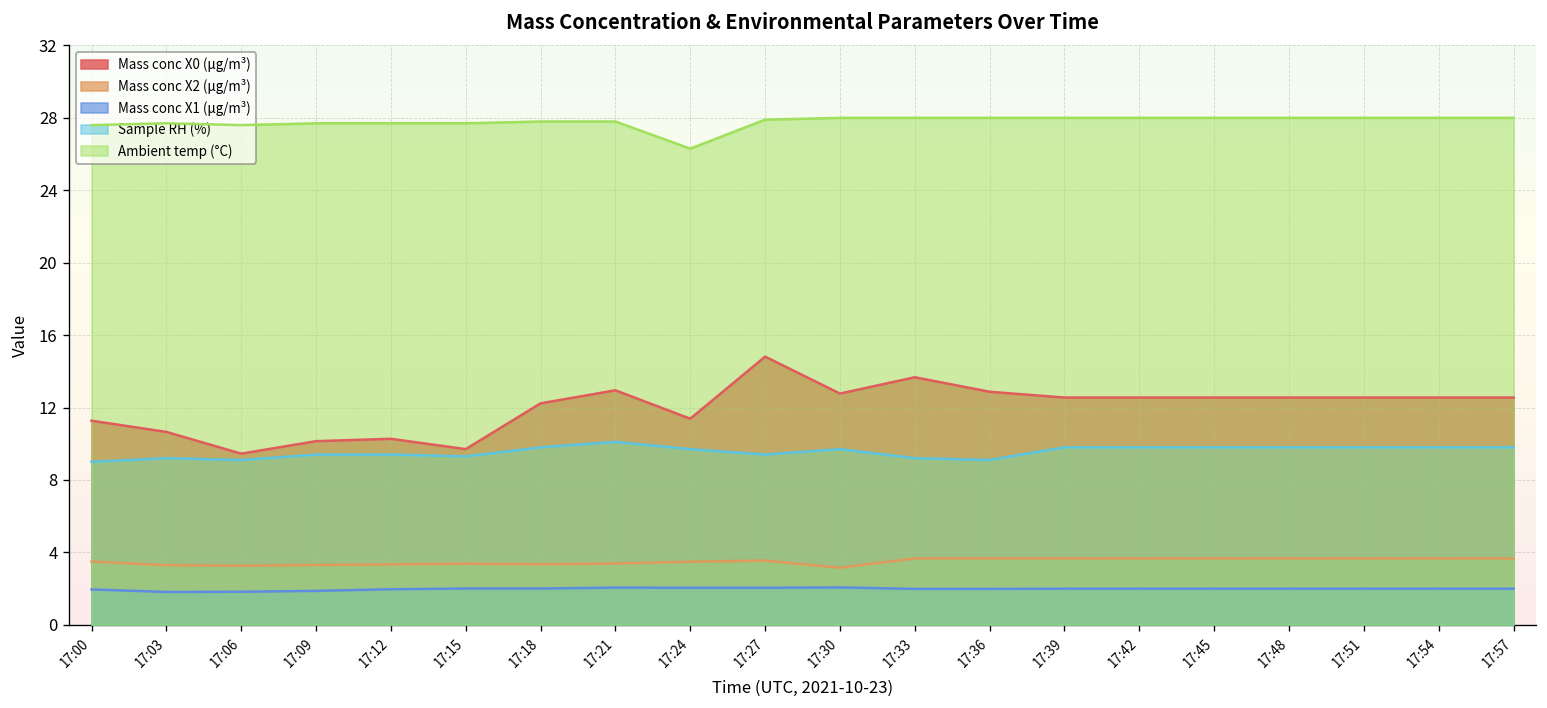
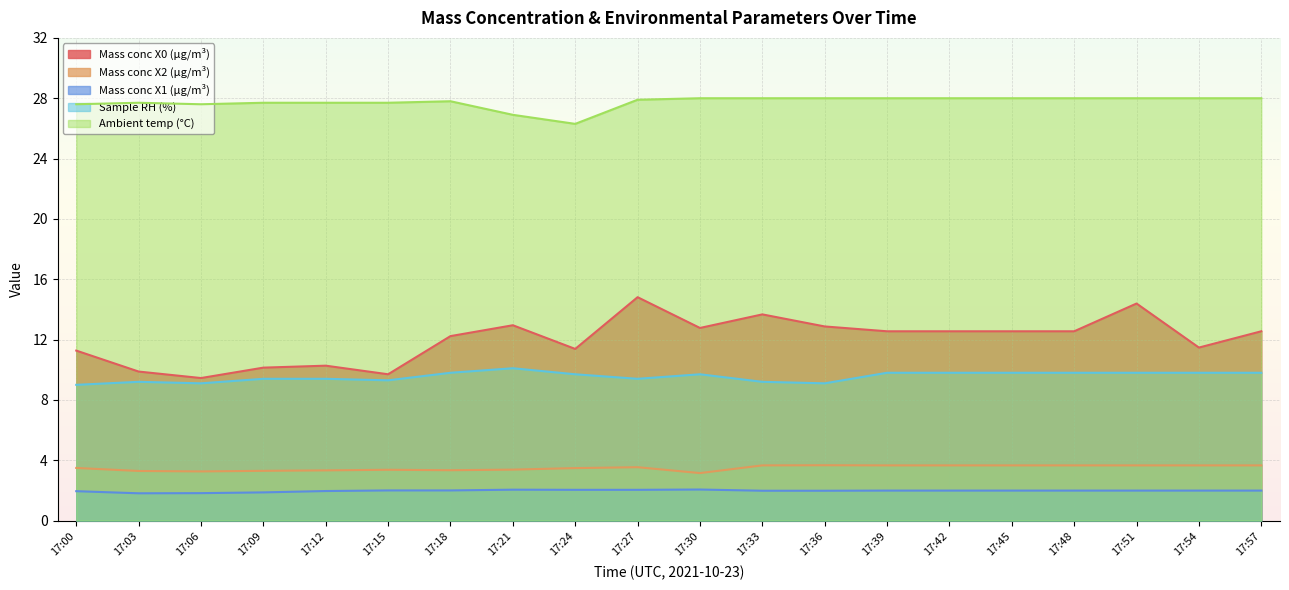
  {
    "Mass conc X0 (μg/m³)": {
      "17:00": 11.3,
-     "17:03": 10.7,
+     "17:03": 9.9,
      "17:06": 9.5,
      "17:09": 10.1,
      "17:12": 10.3,
      "17:15": 9.7,
      "17:18": 12.2,
      "17:21": 13.0,
      "17:24": 11.4,
      "17:27": 14.8,
      "17:30": 12.8,
      "17:33": 13.7,
      "17:36": 12.9,
      "17:39": 12.6,
      "17:42": 12.6,
      "17:45": 12.6,
      "17:48": 12.6,
-     "17:51": 12.6,
-     "17:54": 12.6,
+     "17:51": 14.4,
+     "17:54": 11.5,
      "17:57": 12.6
    },
    "Mass conc X2 (μg/m³)": {
      "17:00": 3.5,
      "17:03": 3.3,
      "17:06": 3.3,
      "17:09": 3.3,
      "17:12": 3.3,
      "17:15": 3.4,
      "17:18": 3.3,
      "17:21": 3.4,
      "17:24": 3.5,
      "17:27": 3.5,
      "17:30": 3.2,
      "17:33": 3.7,
      "17:36": 3.7,
      "17:39": 3.7,
      "17:42": 3.7,
      "17:45": 3.7,
      "17:48": 3.7,
      "17:51": 3.7,
      "17:54": 3.7,
      "17:57": 3.7
    },
    "Ambient temp (°C)": {
      "17:09": 27.7,
      "17:12": 27.7,
      "17:15": 27.7,
      "17:18": 27.8,
-     "17:21": 27.8,
+     "17:21": 26.9,
      "17:24": 26.3,
      "17:27": 27.9,
      "17:30": 28.0,
      "17:33": 28.0,
      "17:36": 28.0,
      "17:39": 28.0,
      "17:42": 28.0,
      "17:45": 28.0,
      "17:48": 28.0,
      "17:51": 28.0,
      "17:54": 28.0,
      "17:57": 28.0
    }
  }
